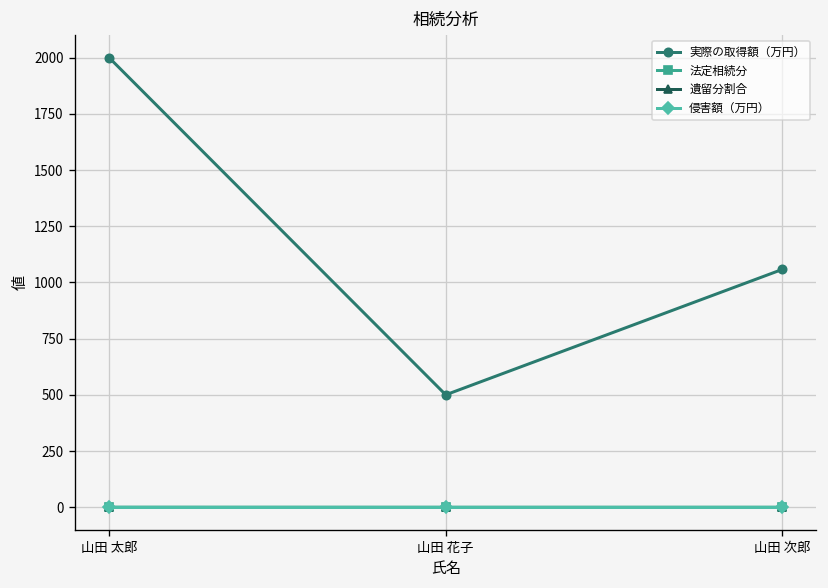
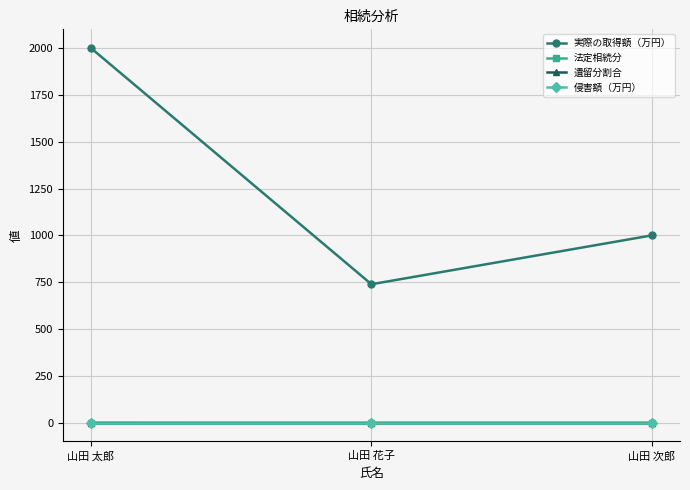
  {
    "実際の取得額（万円）": {
      "山田 太郎": 2000,
-     "山田 花子": 500,
-     "山田 次郎": 1060
+     "山田 花子": 740,
+     "山田 次郎": 1000
    },
    "侵害額（万円）": {
      "山田 太郎": 0,
      "山田 花子": 0,
      "山田 次郎": 0
    }
  }
